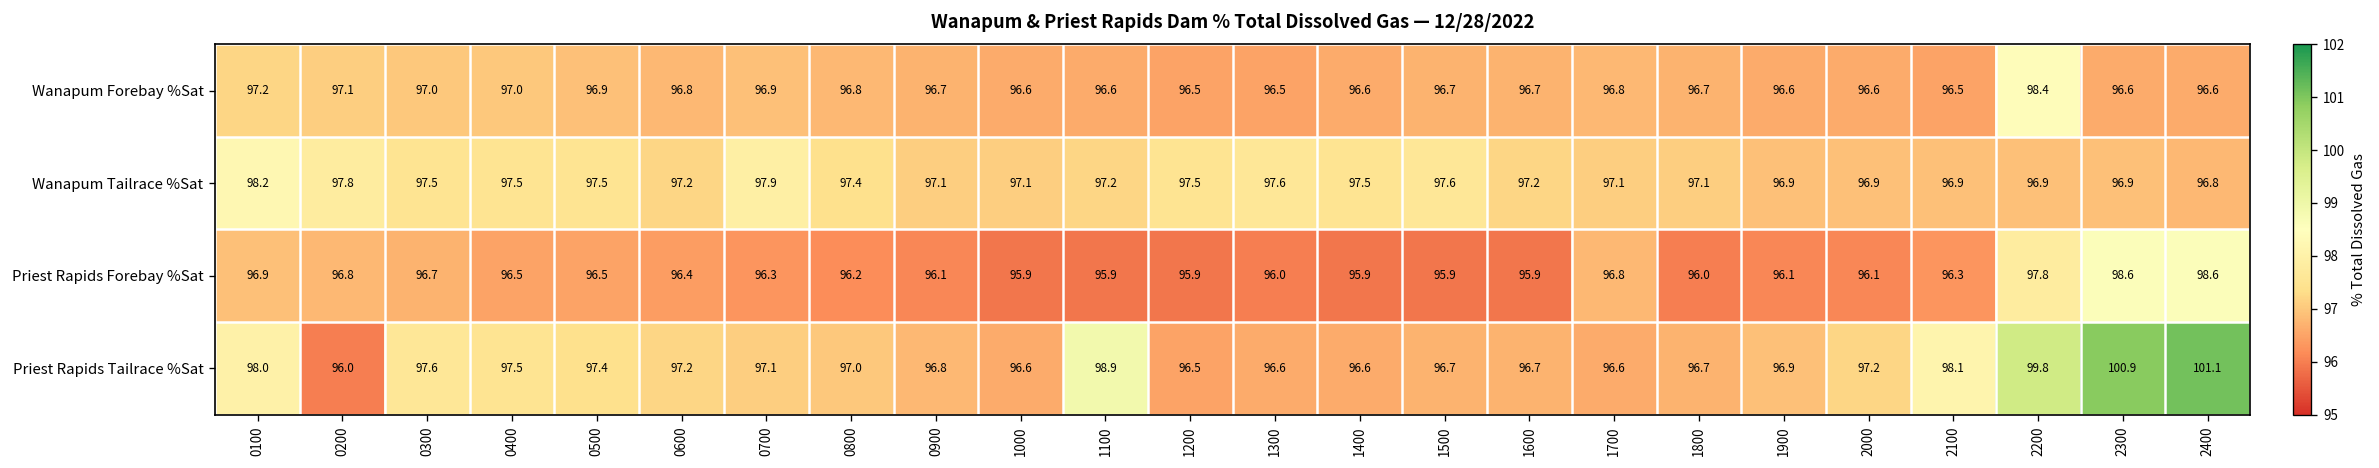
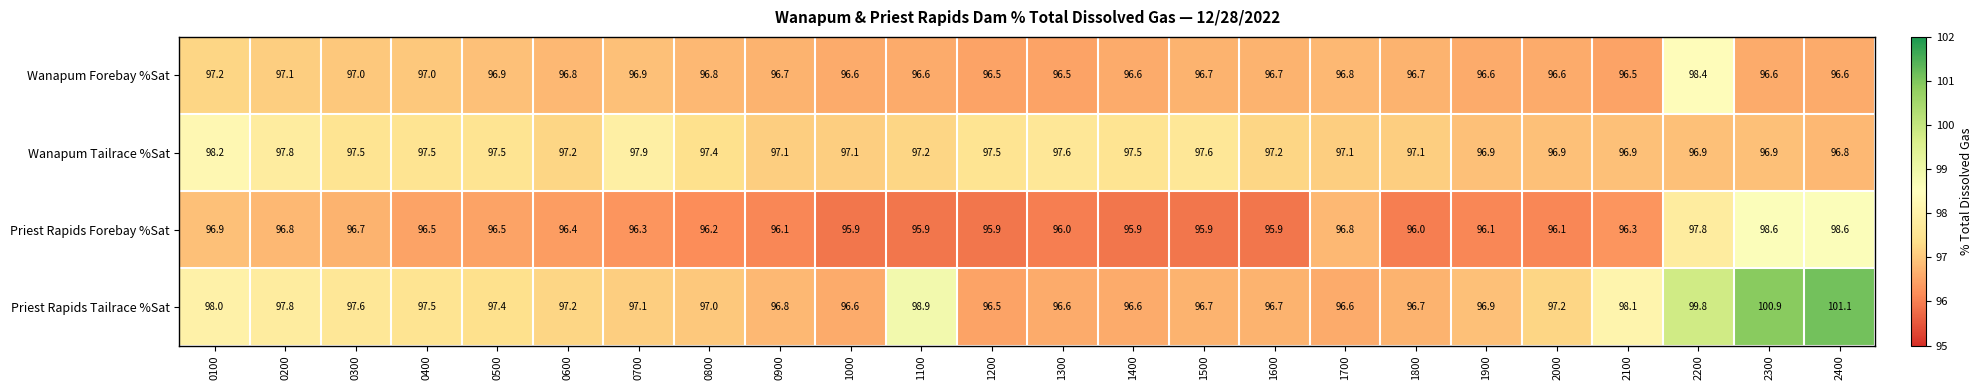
  {
    "Wanapum Forebay %Sat": {
      "0100": 97.2,
      "0200": 97.1,
      "0300": 97.0,
      "0400": 97.0,
      "0500": 96.9,
      "0600": 96.8,
      "0700": 96.9,
      "0800": 96.8,
      "0900": 96.7,
      "1000": 96.6,
      "1100": 96.6,
      "1200": 96.5,
      "1300": 96.5,
      "1400": 96.6,
      "1500": 96.7,
      "1600": 96.7,
      "1700": 96.8,
      "1800": 96.7,
      "1900": 96.6,
      "2000": 96.6,
      "2100": 96.5,
      "2200": 98.4,
      "2300": 96.6,
      "2400": 96.6
    },
    "Wanapum Tailrace %Sat": {
      "0100": 98.2,
      "0200": 97.8,
      "0300": 97.5,
      "0400": 97.5,
      "0500": 97.5,
      "0600": 97.2,
      "0700": 97.9,
      "0800": 97.4,
      "0900": 97.1,
      "1000": 97.1,
      "1100": 97.2,
      "1200": 97.5,
      "1300": 97.6,
      "1400": 97.5,
      "1500": 97.6,
      "1600": 97.2,
      "1700": 97.1,
      "1800": 97.1,
      "1900": 96.9,
      "2000": 96.9,
      "2100": 96.9,
      "2200": 96.9,
      "2300": 96.9,
      "2400": 96.8
    },
    "Priest Rapids Forebay %Sat": {
      "0100": 96.9,
      "0200": 96.8,
      "0300": 96.7,
      "0400": 96.5,
      "0500": 96.5,
      "0600": 96.4,
      "0700": 96.3,
      "0800": 96.2,
      "0900": 96.1,
      "1000": 95.9,
      "1100": 95.9,
      "1200": 95.9,
      "1300": 96.0,
      "1400": 95.9,
      "1500": 95.9,
      "1600": 95.9,
      "1700": 96.8,
      "1800": 96.0,
      "1900": 96.1,
      "2000": 96.1,
      "2100": 96.3,
      "2200": 97.8,
      "2300": 98.6,
      "2400": 98.6
    },
    "Priest Rapids Tailrace %Sat": {
      "0100": 98.0,
-     "0200": 96.0,
+     "0200": 97.8,
      "0300": 97.6,
      "0400": 97.5,
      "0500": 97.4,
      "0600": 97.2,
      "0700": 97.1,
      "0800": 97.0,
      "0900": 96.8,
      "1000": 96.6,
      "1100": 98.9,
      "1200": 96.5,
      "1300": 96.6,
      "1400": 96.6,
      "1500": 96.7,
      "1600": 96.7,
      "1700": 96.6,
      "1800": 96.7,
      "1900": 96.9,
      "2000": 97.2,
      "2100": 98.1,
      "2200": 99.8,
      "2300": 100.9,
      "2400": 101.1
    }
  }
